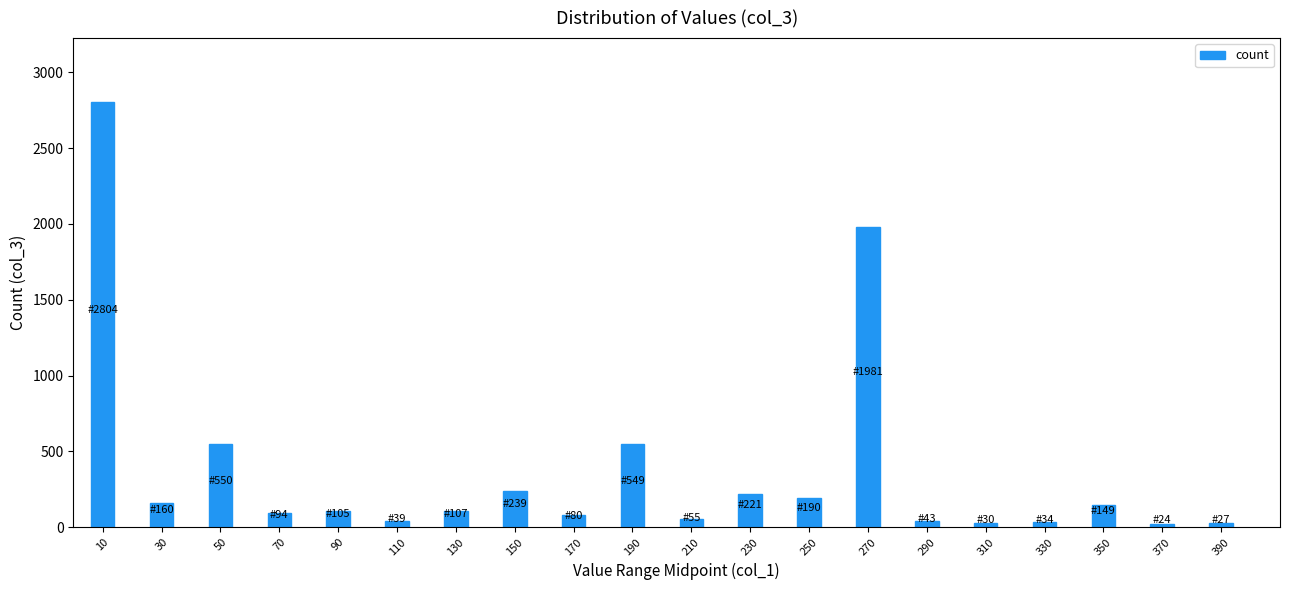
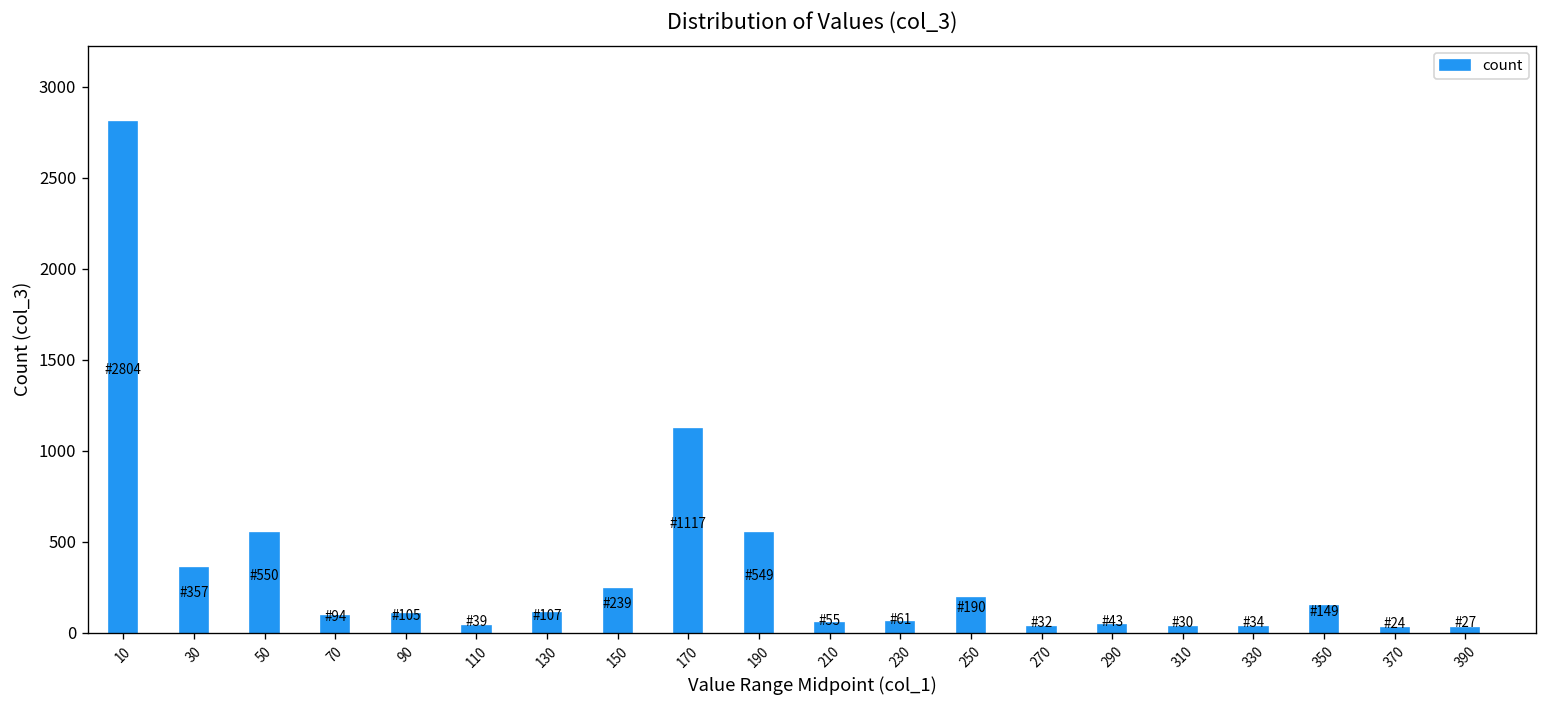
  {
    "10": 2804,
-   "30": 160,
+   "30": 357,
    "50": 550,
    "70": 94,
    "90": 105,
    "110": 39,
    "130": 107,
    "150": 239,
-   "170": 80,
+   "170": 1117,
    "190": 549,
    "210": 55,
-   "230": 221,
+   "230": 61,
    "250": 190,
-   "270": 1981,
+   "270": 32,
    "290": 43,
    "310": 30,
    "330": 34,
    "350": 149,
    "370": 24,
    "390": 27
  }
